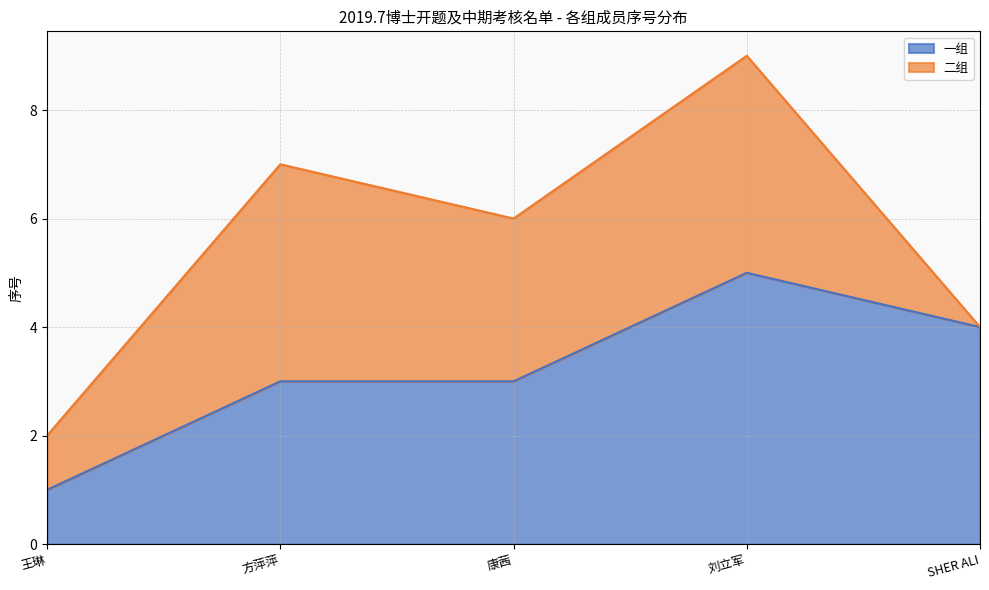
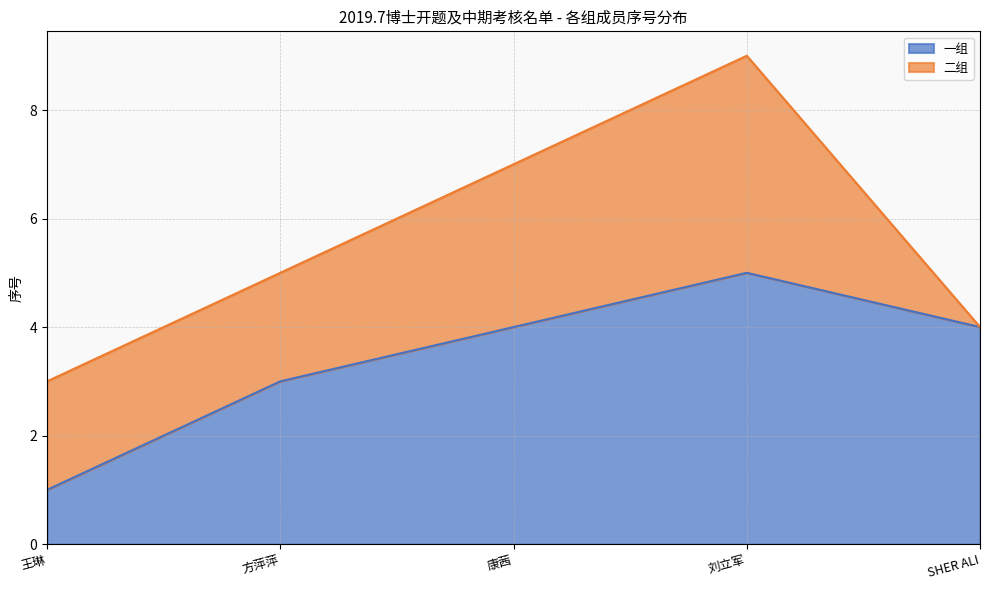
  {
    "一组": {
      "王琳": 1,
      "方萍萍": 3,
-     "康茜": 3,
+     "康茜": 4,
      "刘立军": 5
    },
    "二组": {
-     "王琳": 1,
-     "方萍萍": 4,
+     "王琳": 2,
+     "方萍萍": 2,
      "康茜": 3,
      "刘立军": 4
    }
  }
